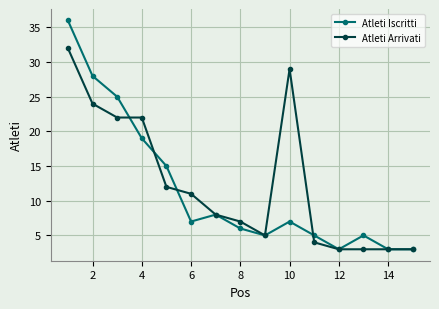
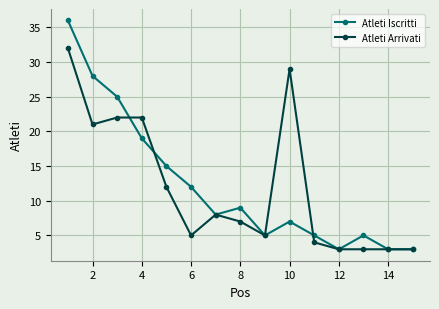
  {
    "Atleti Iscritti": {
      "2": 28,
      "4": 19,
-     "6": 7,
-     "8": 6,
+     "6": 12,
+     "8": 9,
      "10": 7
    },
    "Atleti Arrivati": {
-     "2": 24,
+     "2": 21,
      "4": 22,
-     "6": 11,
+     "6": 5,
      "8": 7,
      "10": 29
    }
  }
